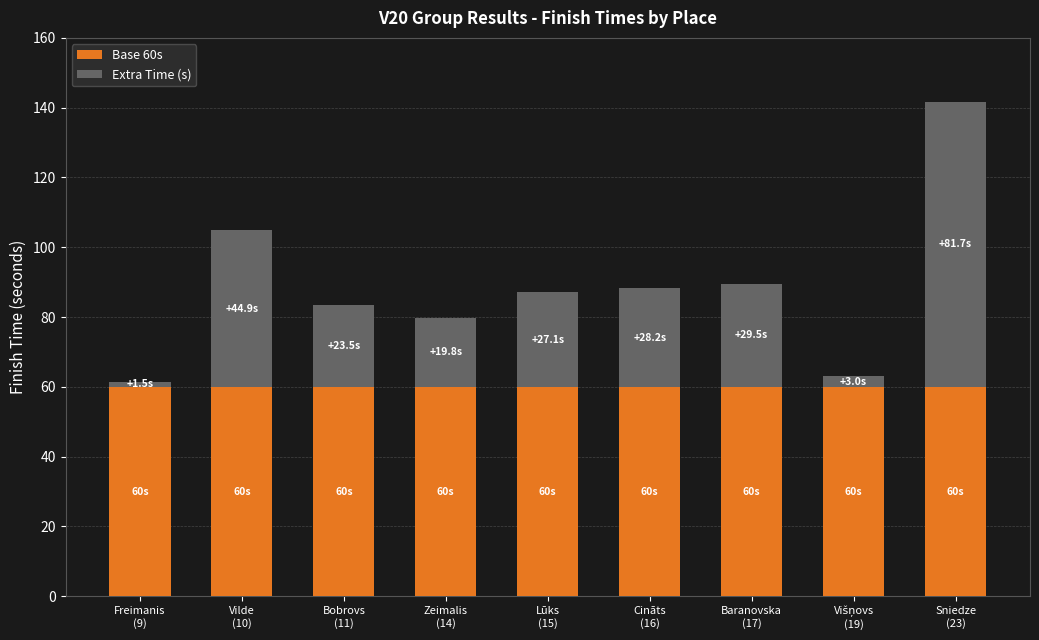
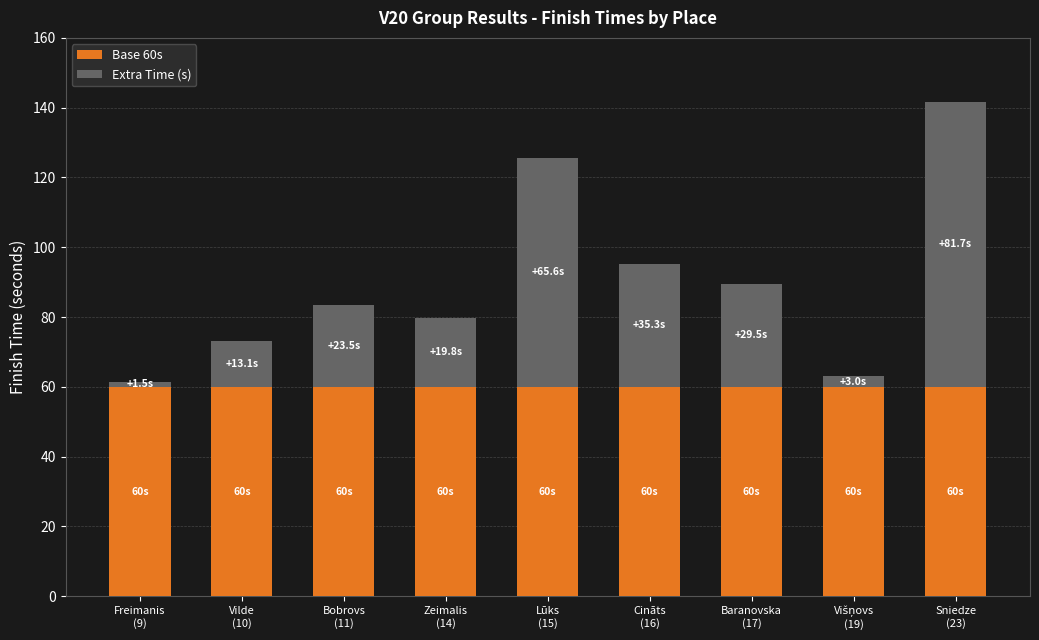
  {
    "Base 60s": {
      "Freimanis (9)": "60s",
      "Vilde (10)": "60s",
      "Bobrovs (11)": "60s",
      "Zeimalis (14)": "60s",
      "Lūks (15)": "60s",
      "Cināts (16)": "60s",
      "Baranovska (17)": "60s",
      "Višņovs (19)": "60s",
      "Sniedze (23)": "60s"
    },
    "Extra Time (s)": {
      "Freimanis (9)": "+1.5s",
-     "Vilde (10)": "+44.9s",
+     "Vilde (10)": "+13.1s",
      "Bobrovs (11)": "+23.5s",
      "Zeimalis (14)": "+19.8s",
-     "Lūks (15)": "+27.1s",
-     "Cināts (16)": "+28.2s",
+     "Lūks (15)": "+65.6s",
+     "Cināts (16)": "+35.3s",
      "Baranovska (17)": "+29.5s",
      "Višņovs (19)": "+3.0s",
      "Sniedze (23)": "+81.7s"
    }
  }
